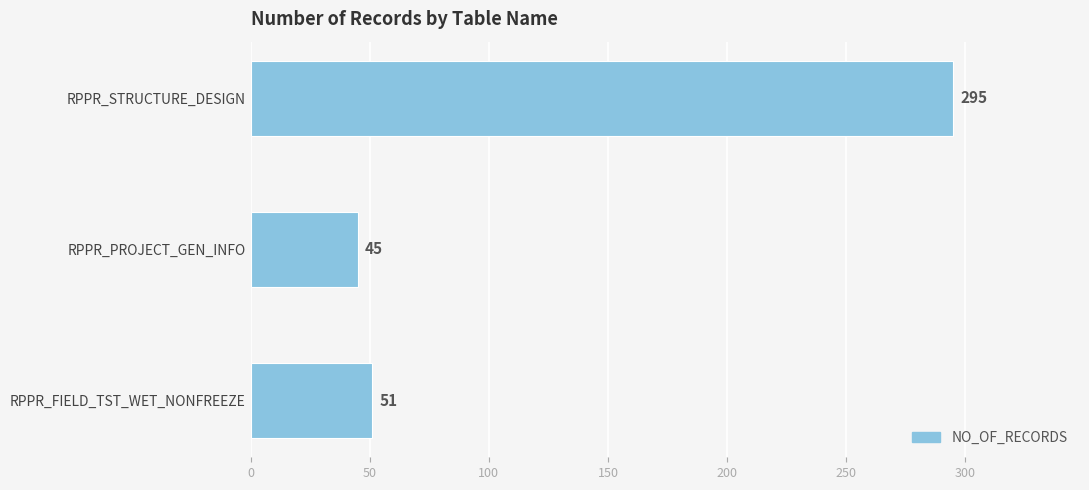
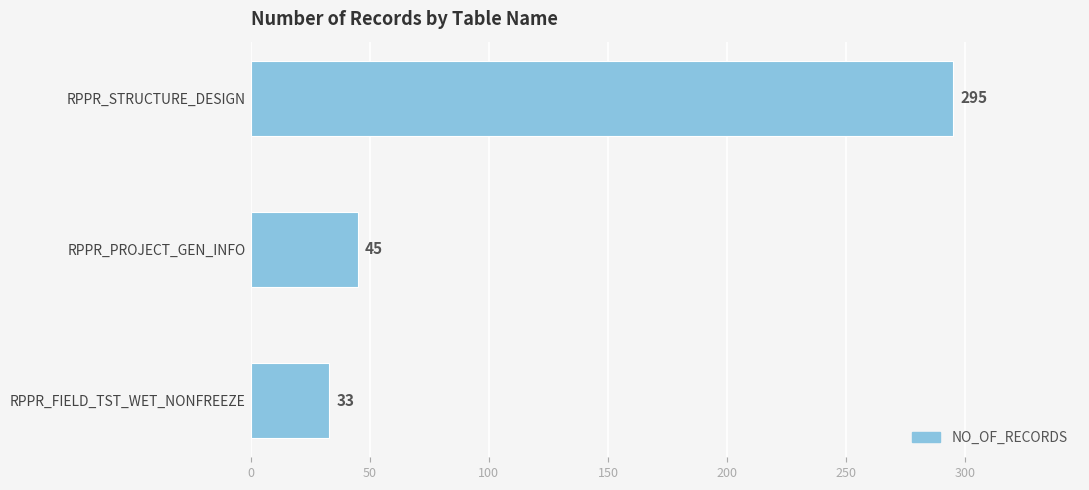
  {
    "RPPR_STRUCTURE_DESIGN": 295,
    "RPPR_PROJECT_GEN_INFO": 45,
-   "RPPR_FIELD_TST_WET_NONFREEZE": 51
+   "RPPR_FIELD_TST_WET_NONFREEZE": 33
  }
